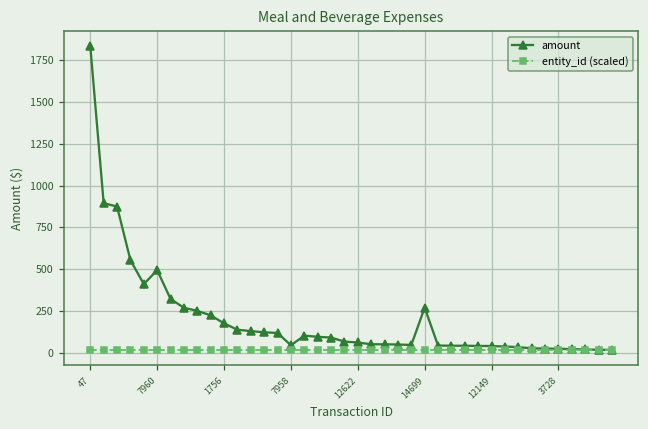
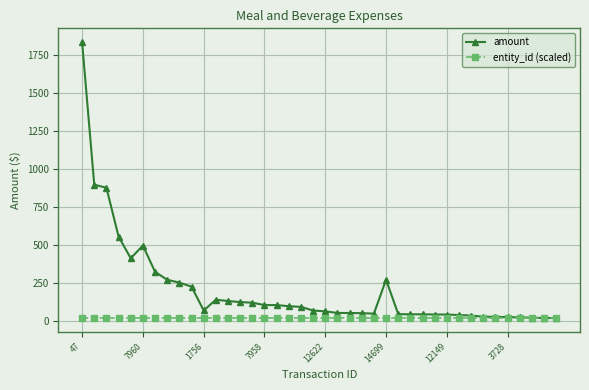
  {
    "amount": {
      "47": 1830,
      "7960": 490,
-     "1756": 180,
-     "7958": 50,
+     "1756": 70,
+     "7958": 100,
      "12622": 60,
      "14699": 270,
      "12149": 40
    },
    "entity_id (scaled)": {
      "47": 20,
      "7960": 20,
      "1756": 20,
      "7958": 20,
      "12622": 20,
      "14699": 20,
      "12149": 20
    }
  }
